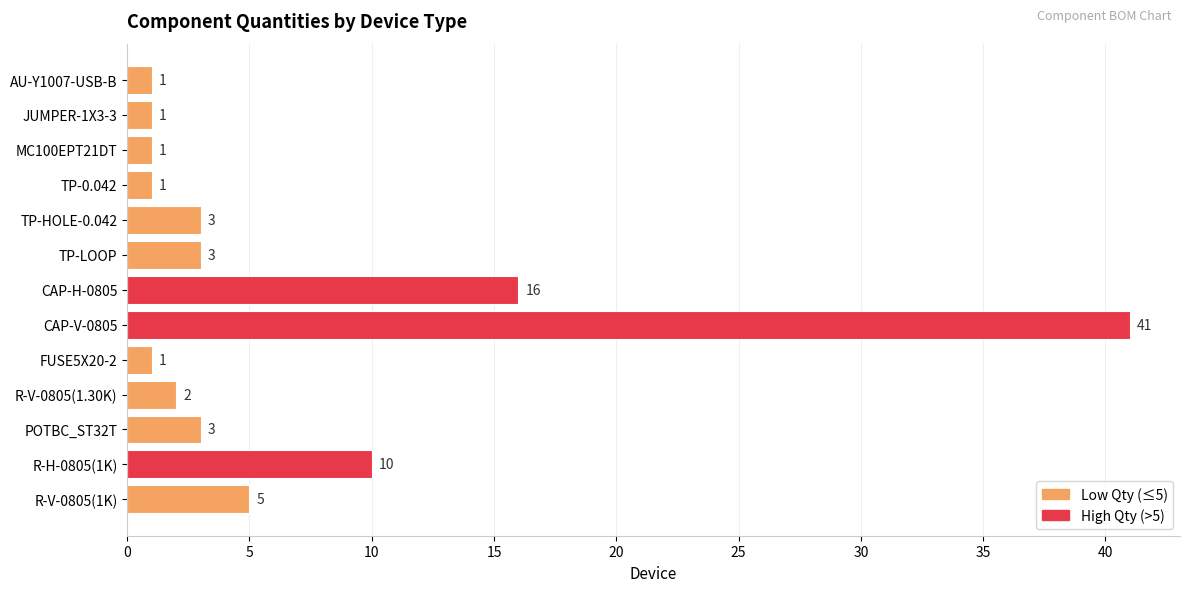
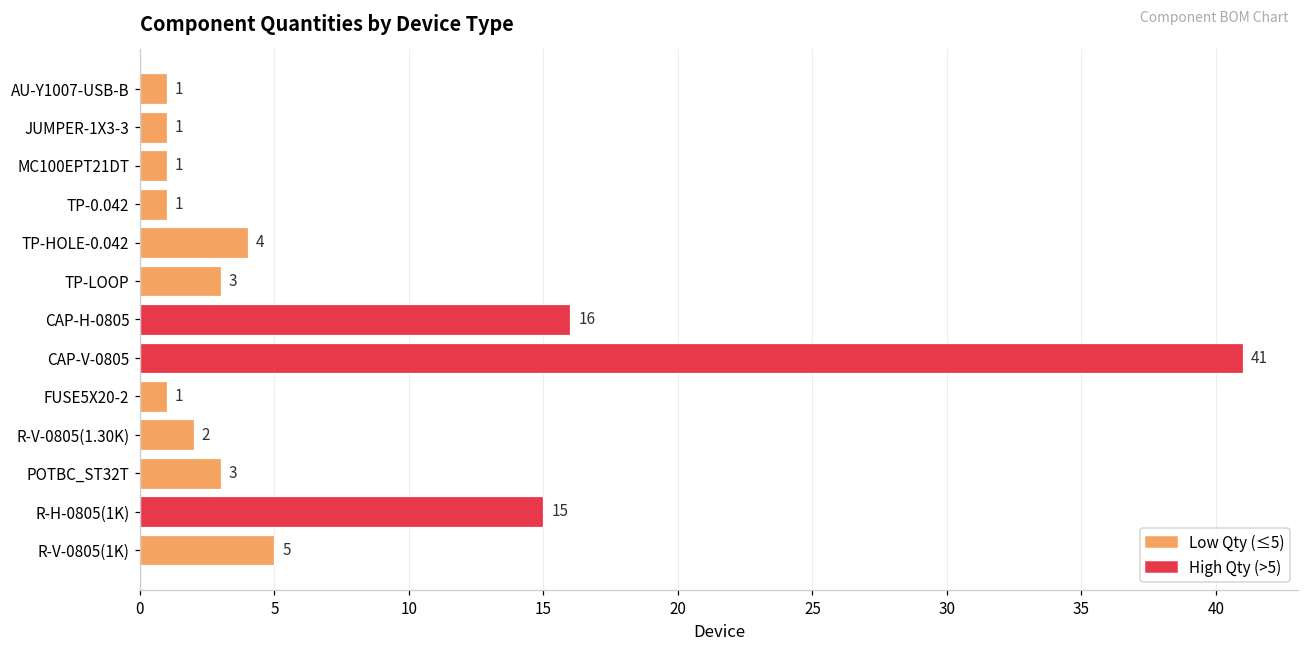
  {
    "AU-Y1007-USB-B": 1,
    "JUMPER-1X3-3": 1,
    "MC100EPT21DT": 1,
    "TP-0.042": 1,
-   "TP-HOLE-0.042": 3,
+   "TP-HOLE-0.042": 4,
    "TP-LOOP": 3,
    "CAP-H-0805": 16,
    "CAP-V-0805": 41,
    "FUSE5X20-2": 1,
    "R-V-0805(1.30K)": 2,
    "POTBC_ST32T": 3,
-   "R-H-0805(1K)": 10,
+   "R-H-0805(1K)": 15,
    "R-V-0805(1K)": 5
  }
